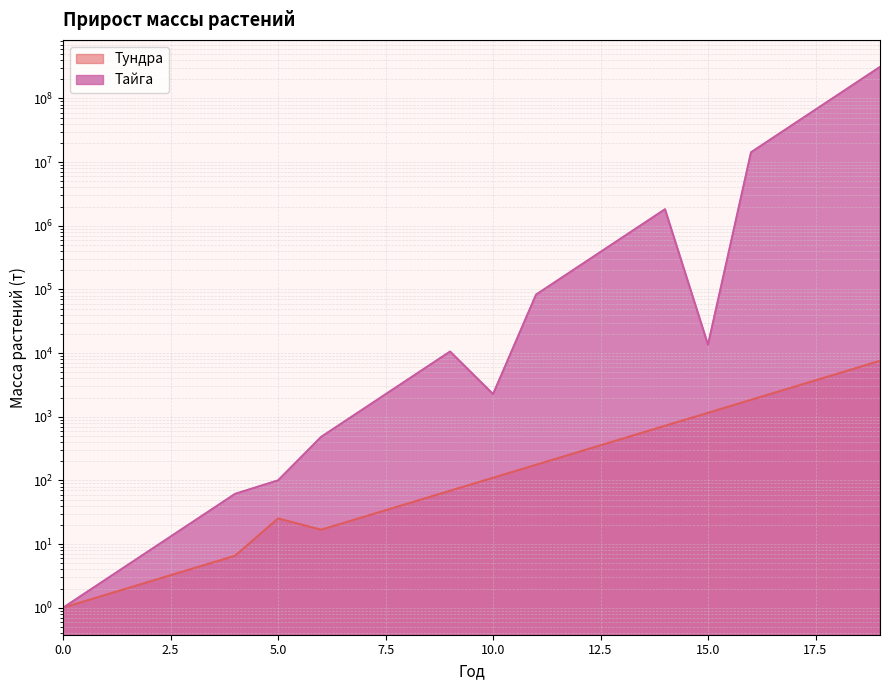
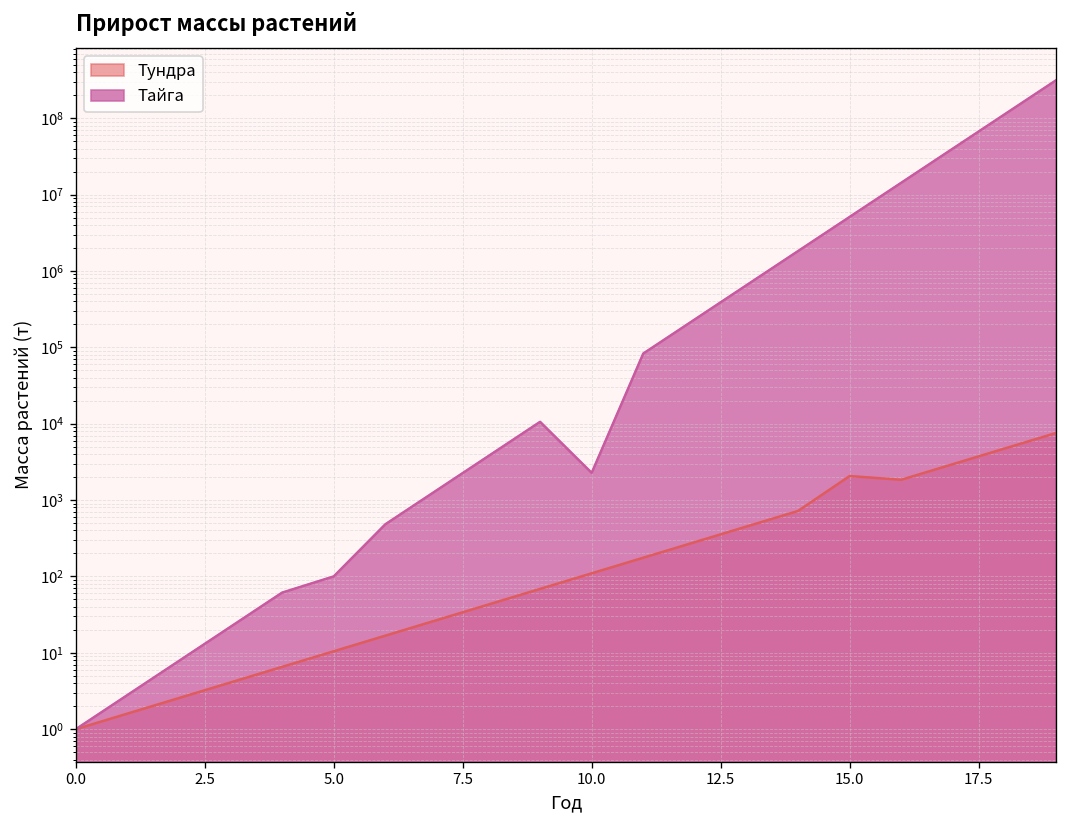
  {
    "Тундра": {
-     "5.0": 25,
+     "5.0": 10,
      "10.0": 110,
-     "15.0": 1200
+     "15.0": 2100
    },
    "Тайга": {
      "5.0": 100,
      "10.0": 2300,
-     "15.0": 14000
+     "15.0": 5000000
    }
  }
